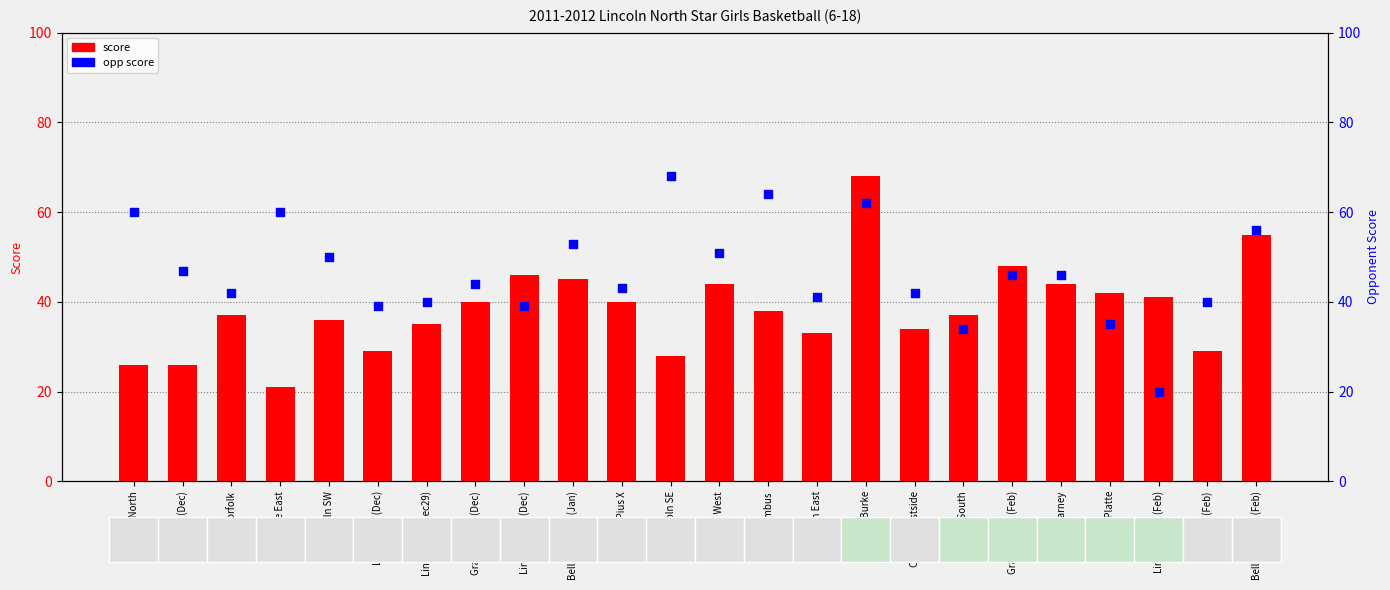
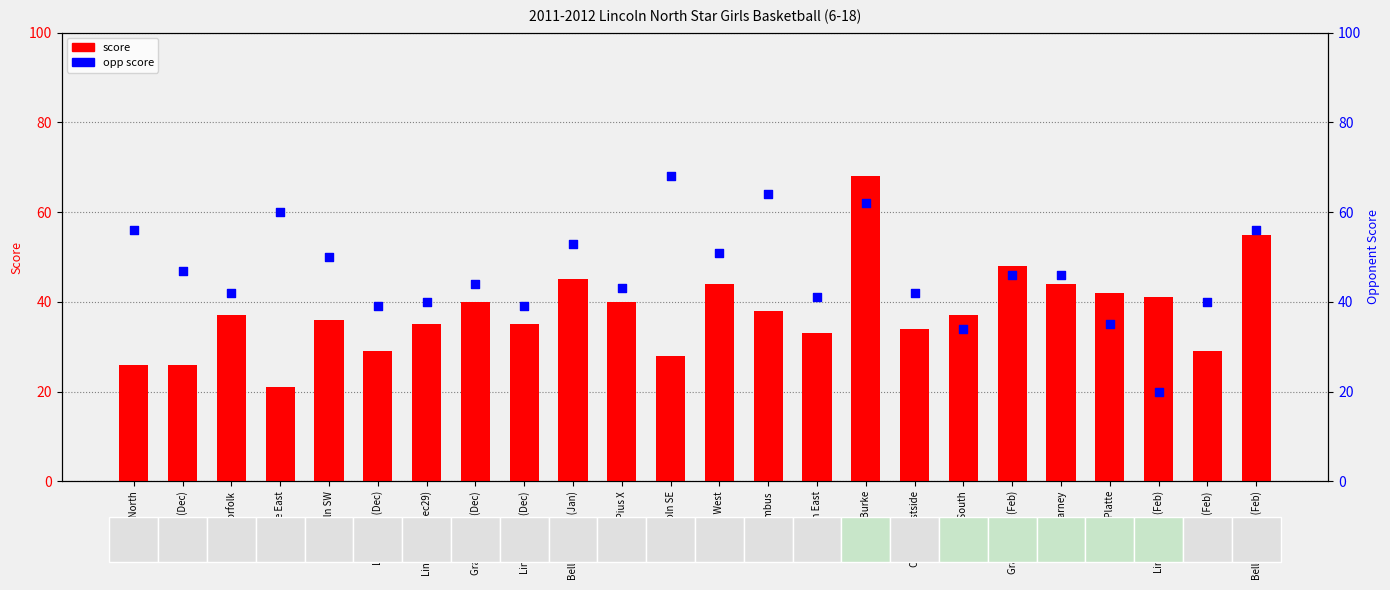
  {
    "score": {
      "Millard North": 26,
      "Fremont (Dec)": 26,
      "Norfolk": 37,
      "Bellevue East": 21,
      "Lincoln SW": 36,
      "Lincoln NE (Dec)": 29,
      "Lincoln NE (Dec29)": 35,
      "Grand Island (Dec)": 40,
-     "Lincoln High (Dec)": 46,
+     "Lincoln High (Dec)": 35,
      "Bellevue West (Jan)": 45,
      "Lincoln Pius X": 40,
      "Lincoln SE": 28,
      "Millard West": 44,
      "Columbus": 38,
      "Lincoln East": 33,
      "Omaha Burke": 68,
      "Omaha Westside": 34,
      "Millard South": 37,
      "Grand Island (Feb)": 48,
      "Kearney": 44,
      "North Platte": 42,
      "Lincoln High (Feb)": 41,
      "Fremont (Feb)": 29,
      "Bellevue West (Feb)": 55
    },
    "opp score": {
-     "Millard North": 60
+     "Millard North": 56
    }
  }
